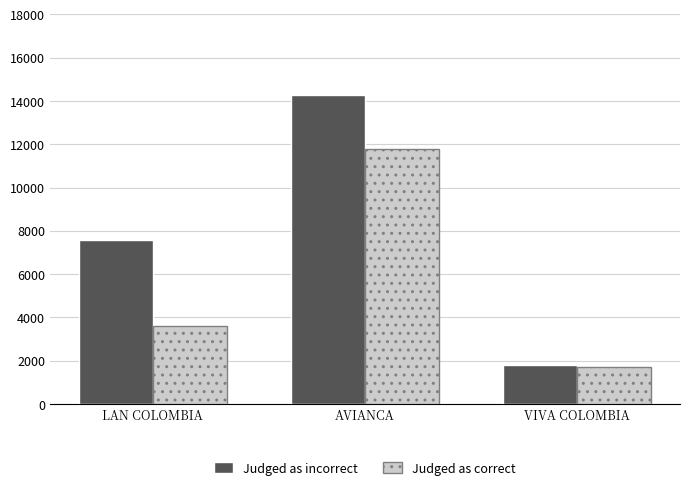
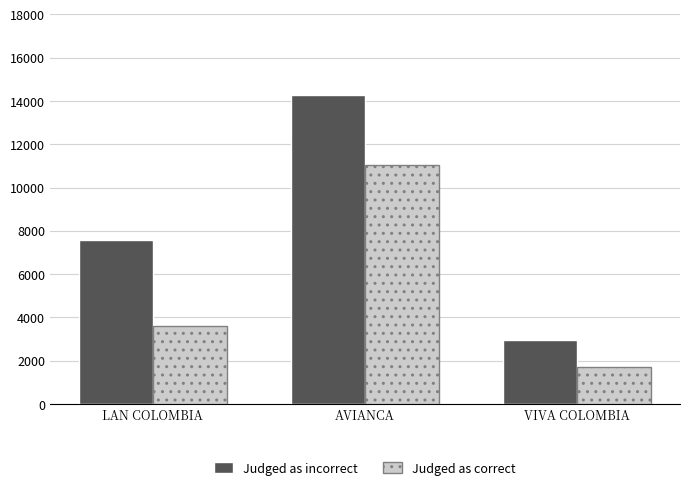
  {
    "Judged as incorrect": {
      "LAN COLOMBIA": 7600,
      "AVIANCA": 14300,
-     "VIVA COLOMBIA": 1800
+     "VIVA COLOMBIA": 3000
    },
    "Judged as correct": {
      "LAN COLOMBIA": 3600,
-     "AVIANCA": 11800,
+     "AVIANCA": 11000,
      "VIVA COLOMBIA": 1700
    }
  }
